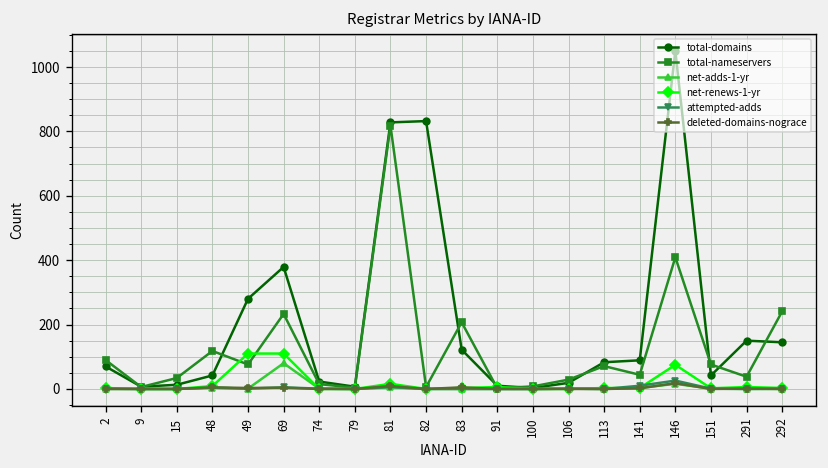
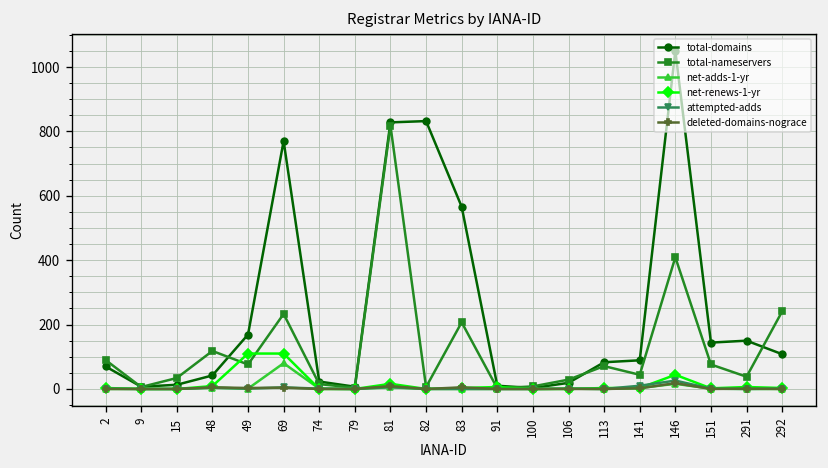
  {
    "total-domains": {
      "2": 70,
      "15": 10,
      "48": 40,
-     "49": 280,
-     "69": 380,
+     "49": 170,
+     "69": 770,
      "81": 830,
      "82": 830,
-     "83": 120,
+     "83": 570,
      "106": 20,
      "113": 80,
      "141": 90,
-     "151": 40,
+     "151": 140,
      "291": 150,
-     "292": 150
+     "292": 110
    },
    "net-adds-1-yr": {
      "69": 80
    },
    "net-renews-1-yr": {
      "49": 110,
      "69": 110,
-     "146": 80
+     "146": 40
    }
  }
